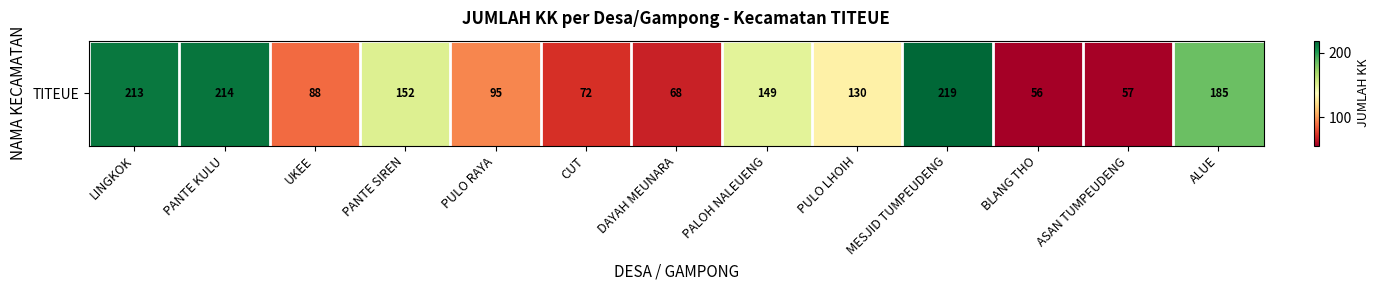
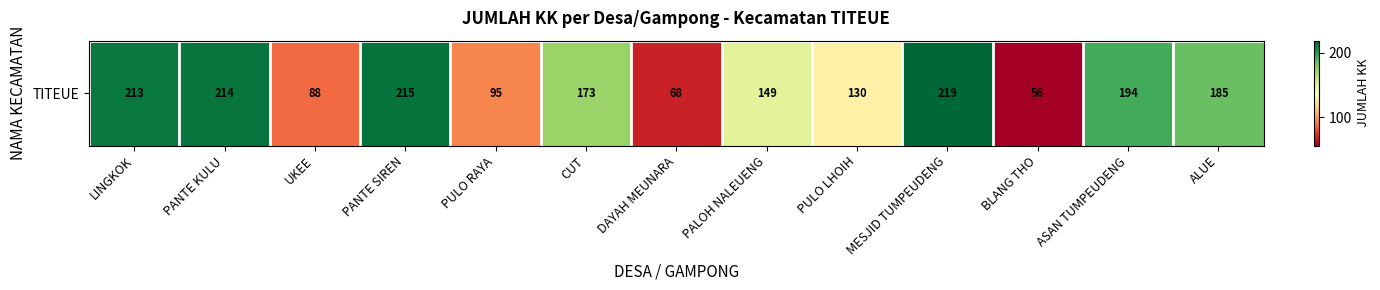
  {
    "TITEUE": {
      "LINGKOK": 213,
      "PANTE KULU": 214,
      "UKEE": 88,
-     "PANTE SIREN": 152,
+     "PANTE SIREN": 215,
      "PULO RAYA": 95,
-     "CUT": 72,
+     "CUT": 173,
      "DAYAH MEUNARA": 68,
      "PALOH NALEUENG": 149,
      "PULO LHOIH": 130,
      "MESJID TUMPEUDENG": 219,
      "BLANG THO": 56,
-     "ASAN TUMPEUDENG": 57,
+     "ASAN TUMPEUDENG": 194,
      "ALUE": 185
    }
  }
